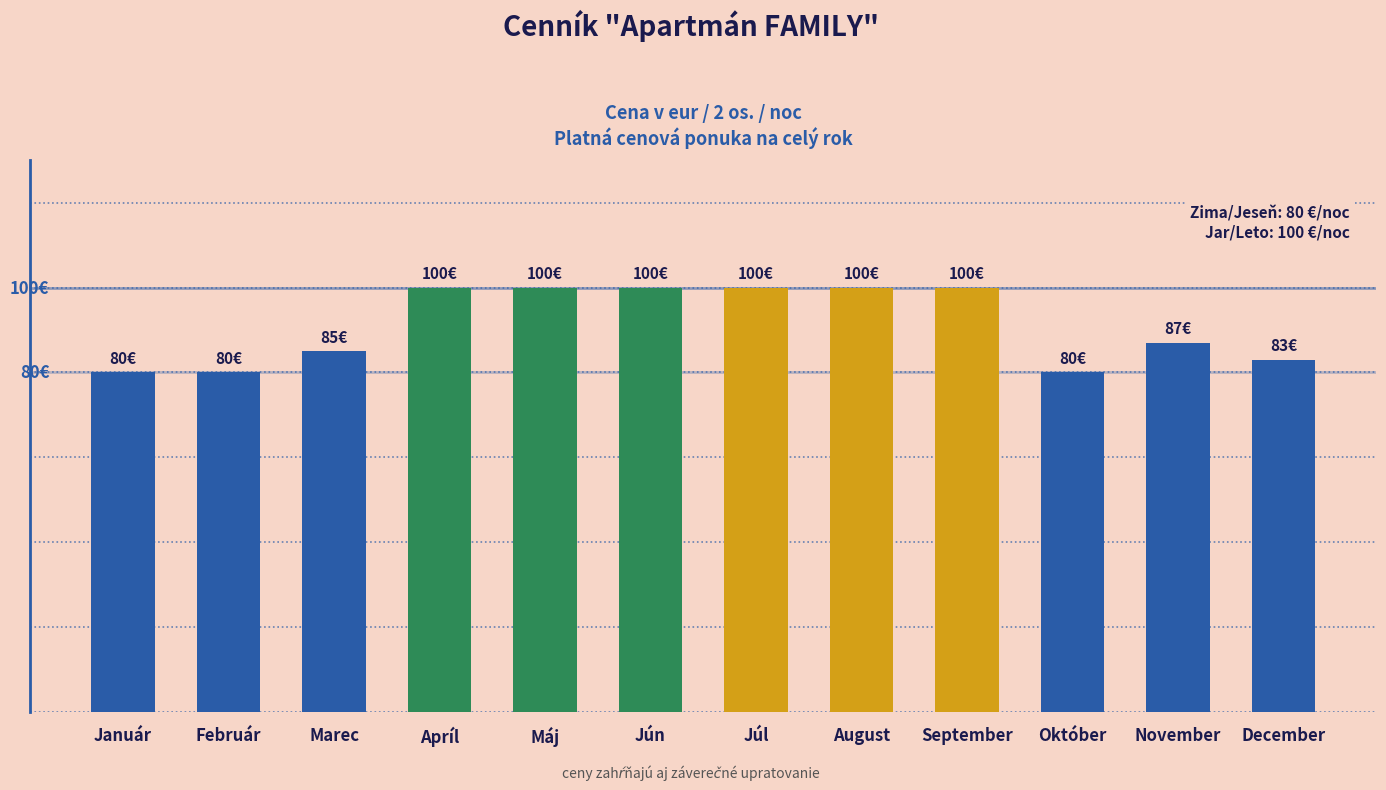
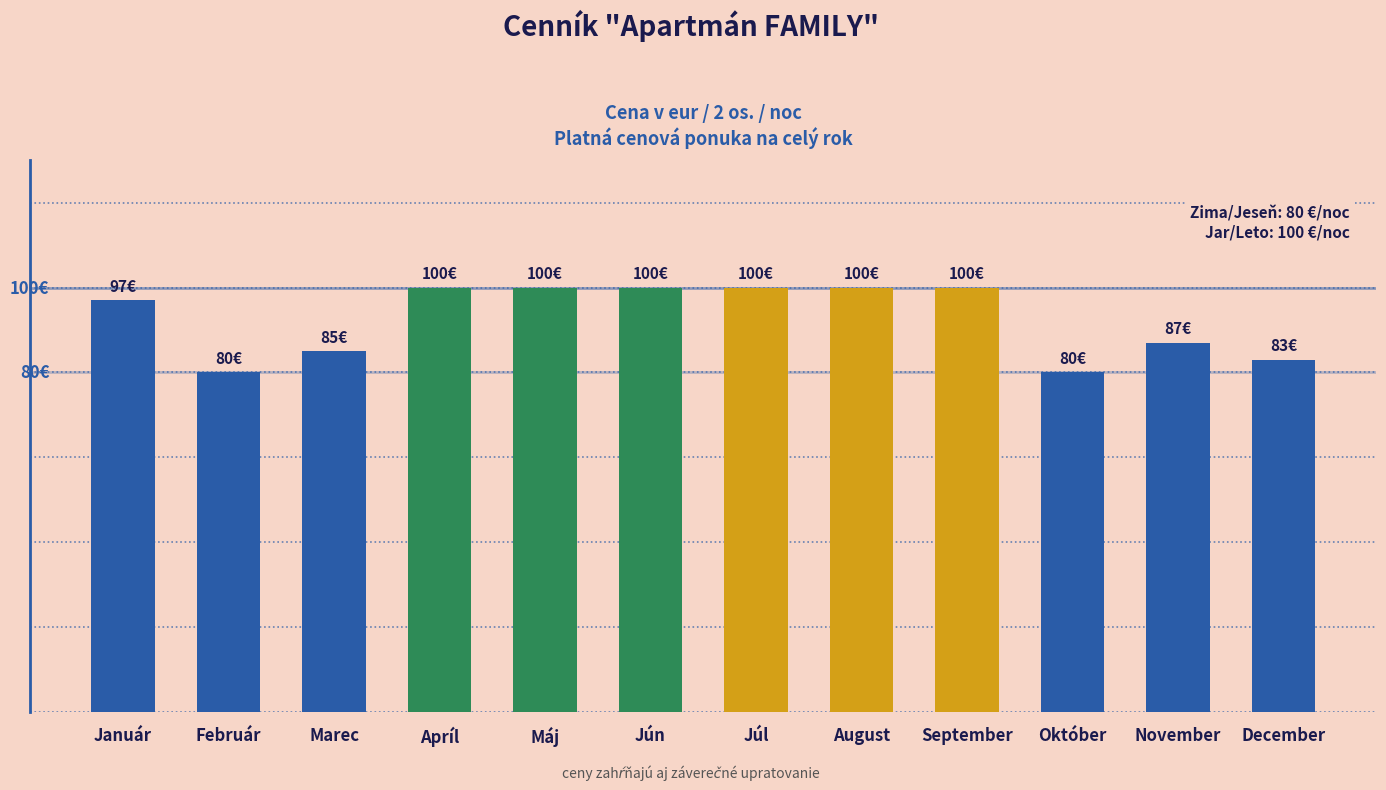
  {
-   "Január": "80€",
+   "Január": "97€",
    "Február": "80€",
    "Marec": "85€",
    "Apríl": "100€",
    "Máj": "100€",
    "Jún": "100€",
    "Júl": "100€",
    "August": "100€",
    "September": "100€",
    "Október": "80€",
    "November": "87€",
    "December": "83€"
  }
